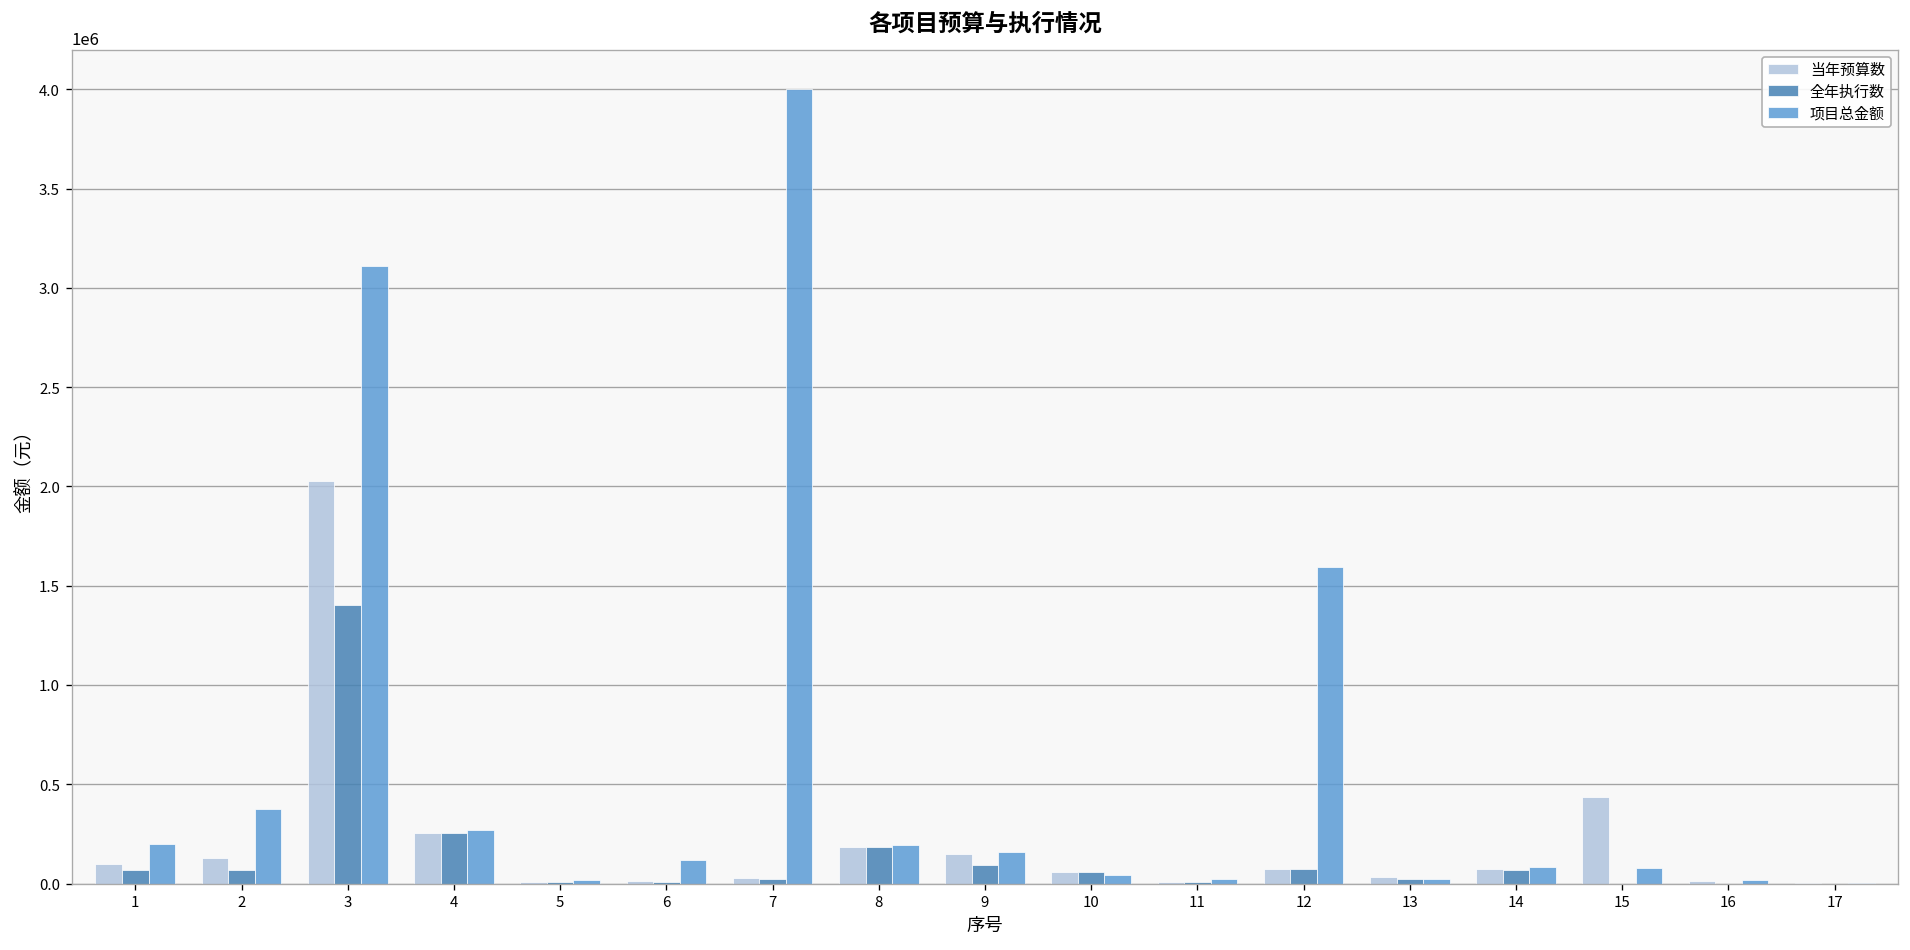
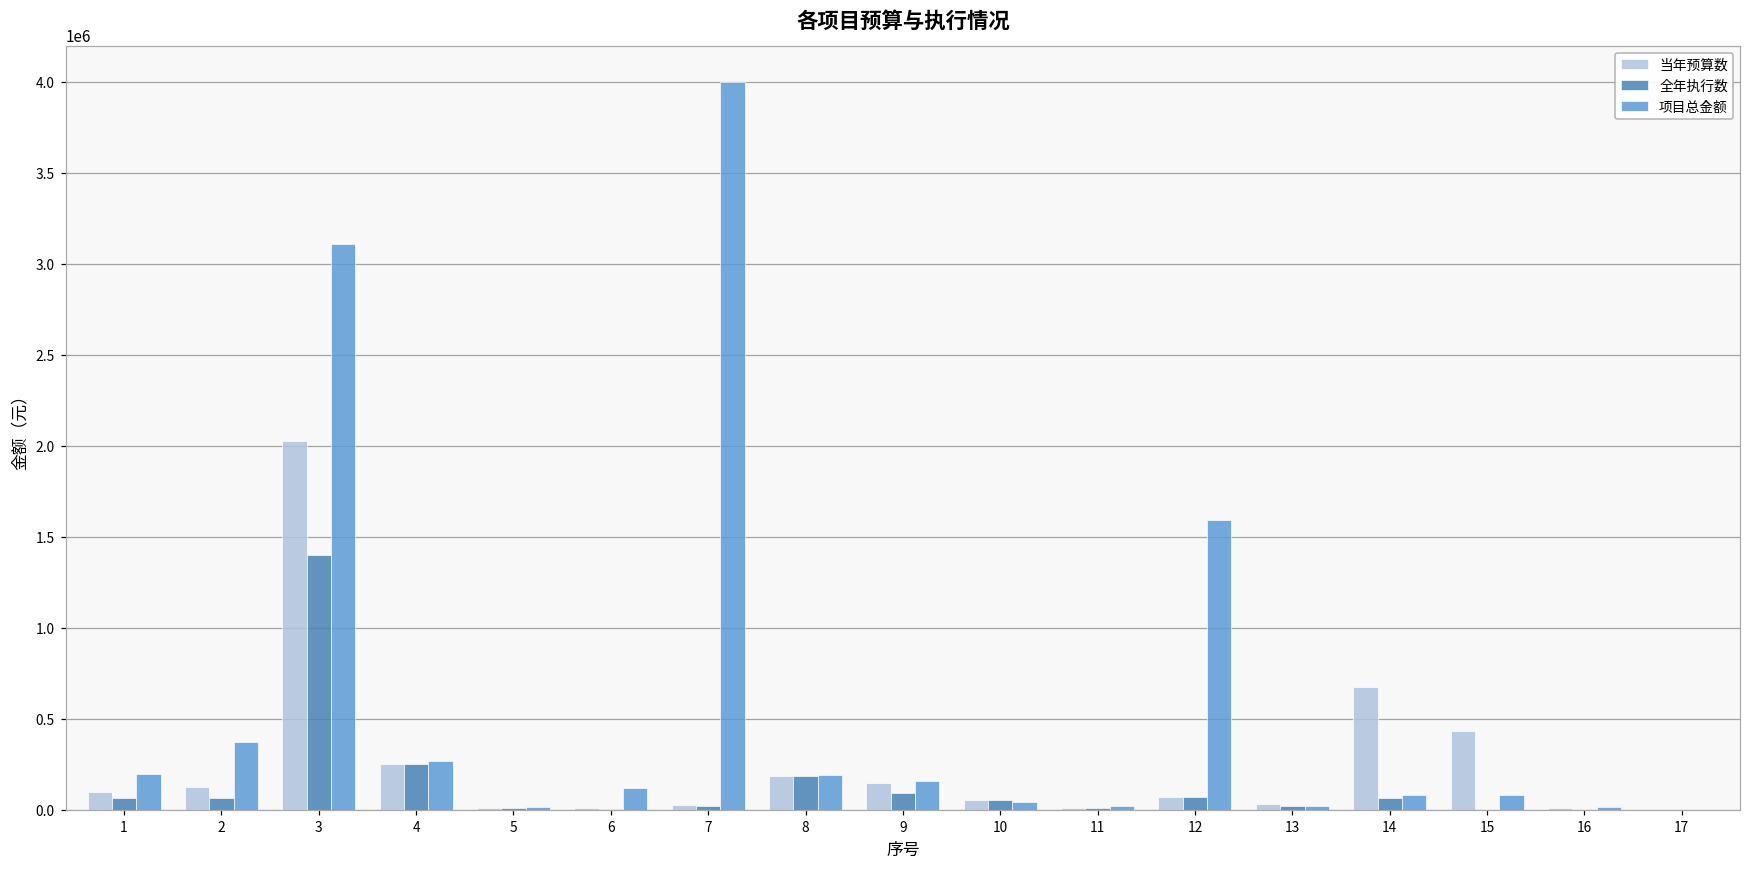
  {
    "当年预算数": {
      "1": 100000,
      "2": 130000,
      "3": 2030000,
      "4": 260000,
      "7": 30000,
      "8": 190000,
      "9": 150000,
      "10": 60000,
      "12": 70000,
      "13": 30000,
-     "14": 70000,
+     "14": 680000,
      "15": 440000
    }
  }
